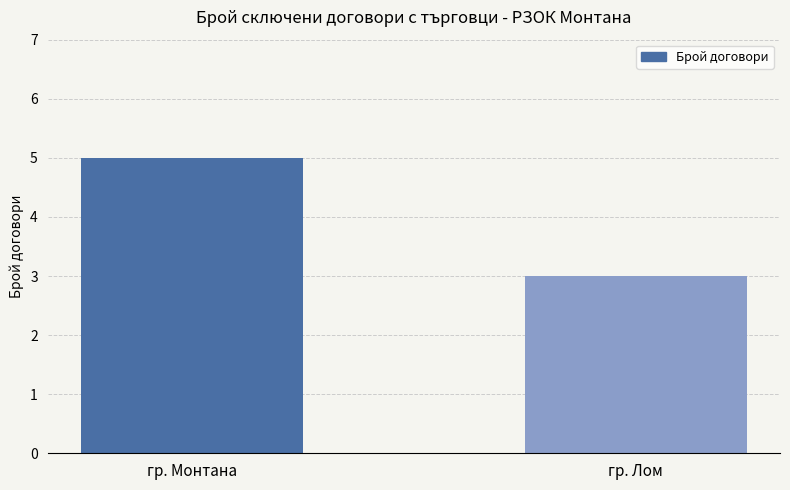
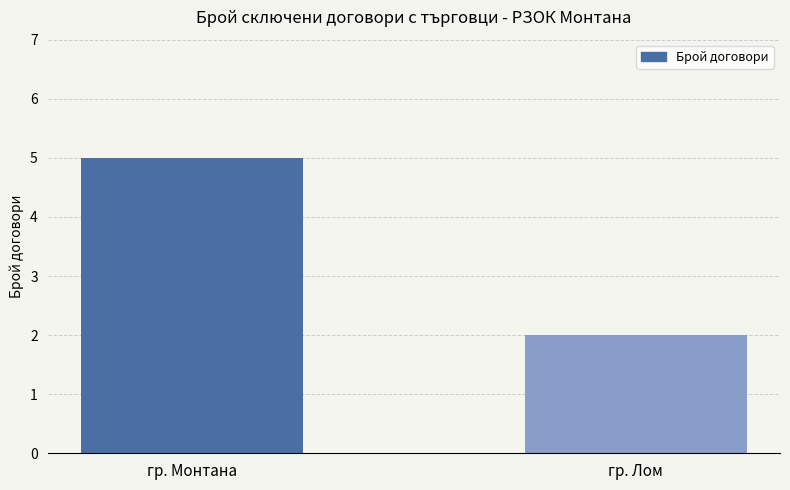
  {
    "гр. Монтана": 5,
-   "гр. Лом": 3
+   "гр. Лом": 2
  }
